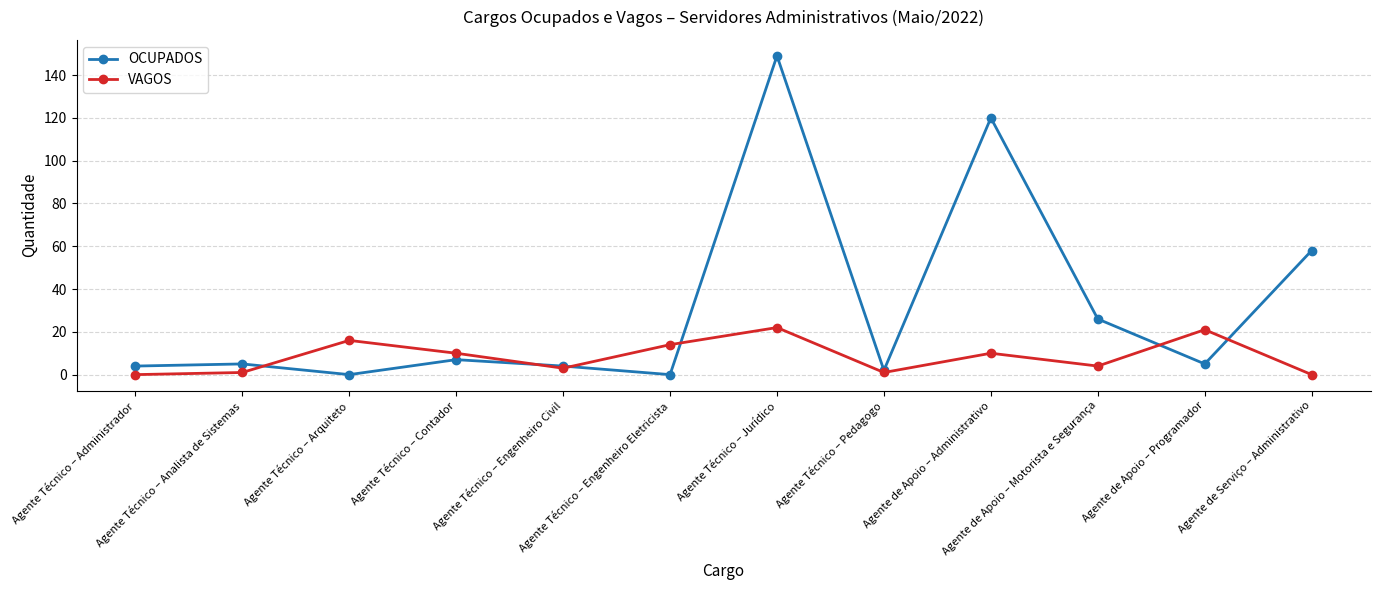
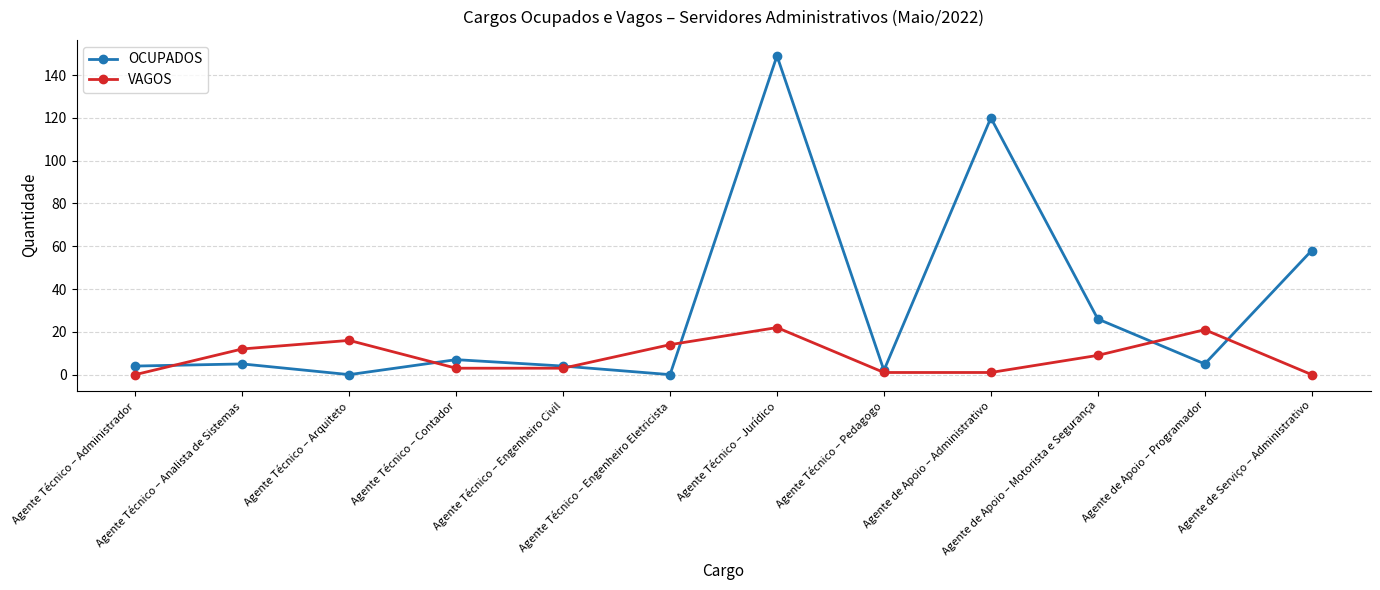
  {
    "OCUPADOS": {
      "Agente Técnico – Administrador": 4,
      "Agente Técnico – Analista de Sistemas": 5,
      "Agente Técnico – Arquiteto": 0,
      "Agente Técnico – Contador": 7,
      "Agente Técnico – Engenheiro Eletricista": 0,
      "Agente Técnico – Jurídico": 149,
      "Agente de Apoio – Administrativo": 120,
      "Agente de Apoio – Motorista e Segurança": 26,
      "Agente de Apoio – Programador": 5,
      "Agente de Serviço – Administrativo": 58
    },
    "VAGOS": {
      "Agente Técnico – Administrador": 0,
-     "Agente Técnico – Analista de Sistemas": 1,
+     "Agente Técnico – Analista de Sistemas": 12,
      "Agente Técnico – Arquiteto": 16,
-     "Agente Técnico – Contador": 10,
+     "Agente Técnico – Contador": 3,
      "Agente Técnico – Engenheiro Eletricista": 14,
      "Agente Técnico – Jurídico": 22,
-     "Agente de Apoio – Administrativo": 10,
-     "Agente de Apoio – Motorista e Segurança": 4,
+     "Agente de Apoio – Administrativo": 1,
+     "Agente de Apoio – Motorista e Segurança": 9,
      "Agente de Apoio – Programador": 21,
      "Agente de Serviço – Administrativo": 0
    }
  }
